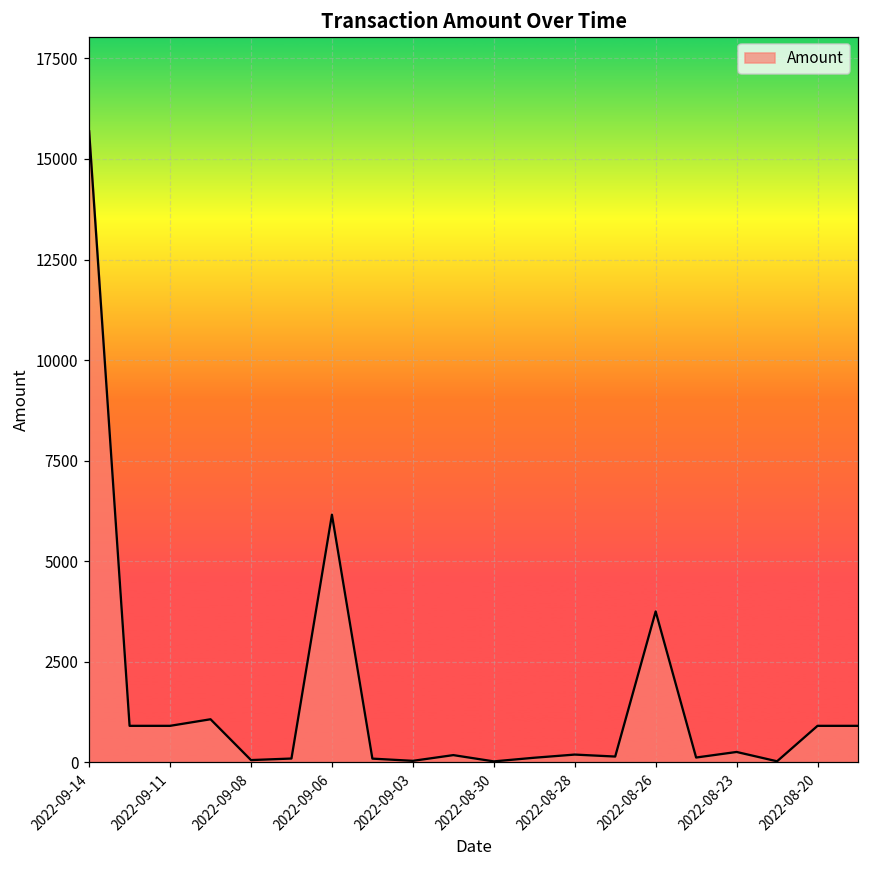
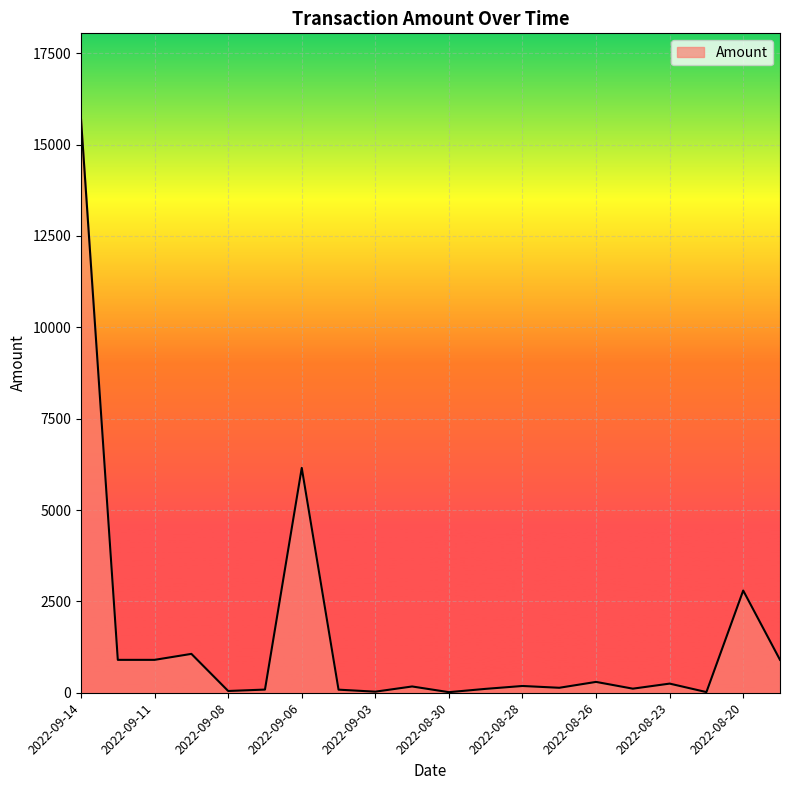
  {
    "2022-09-14": 15700,
    "2022-09-08": 0,
    "2022-09-06": 6200,
    "2022-09-03": 0,
    "2022-08-30": 0,
-   "2022-08-26": 3700,
-   "2022-08-20": 900
+   "2022-08-26": 300,
+   "2022-08-20": 2800
  }
